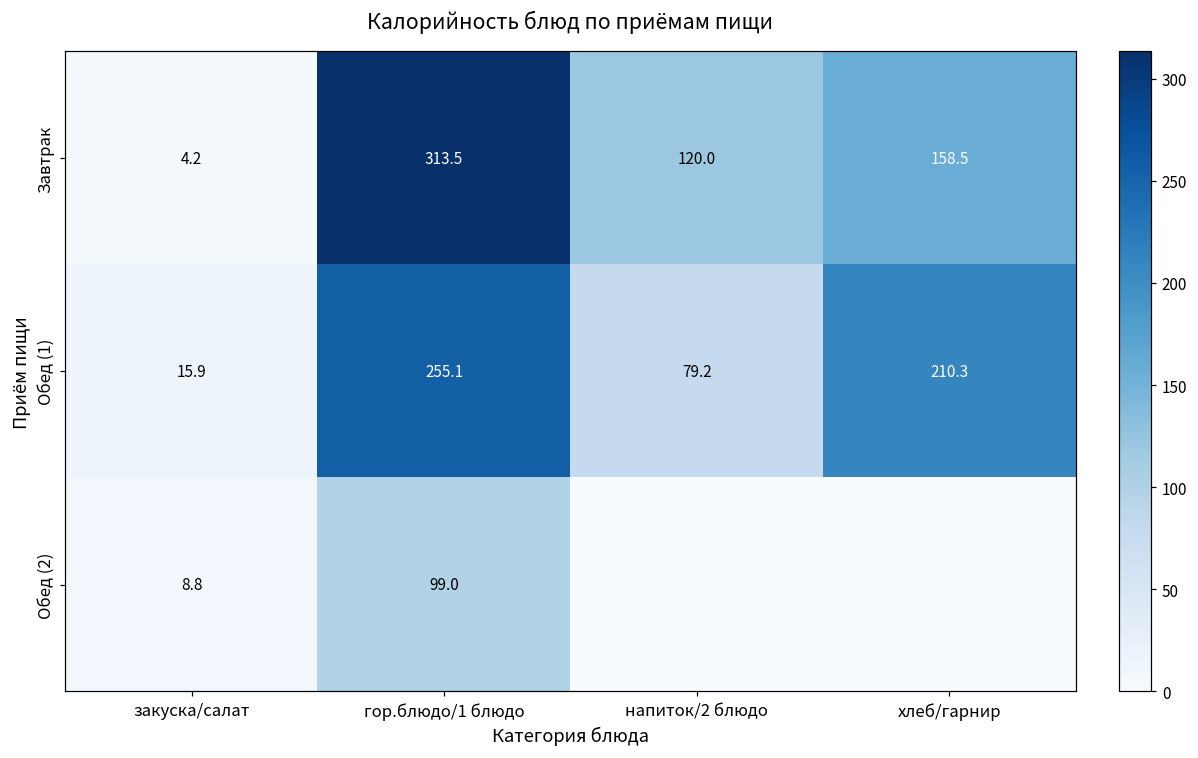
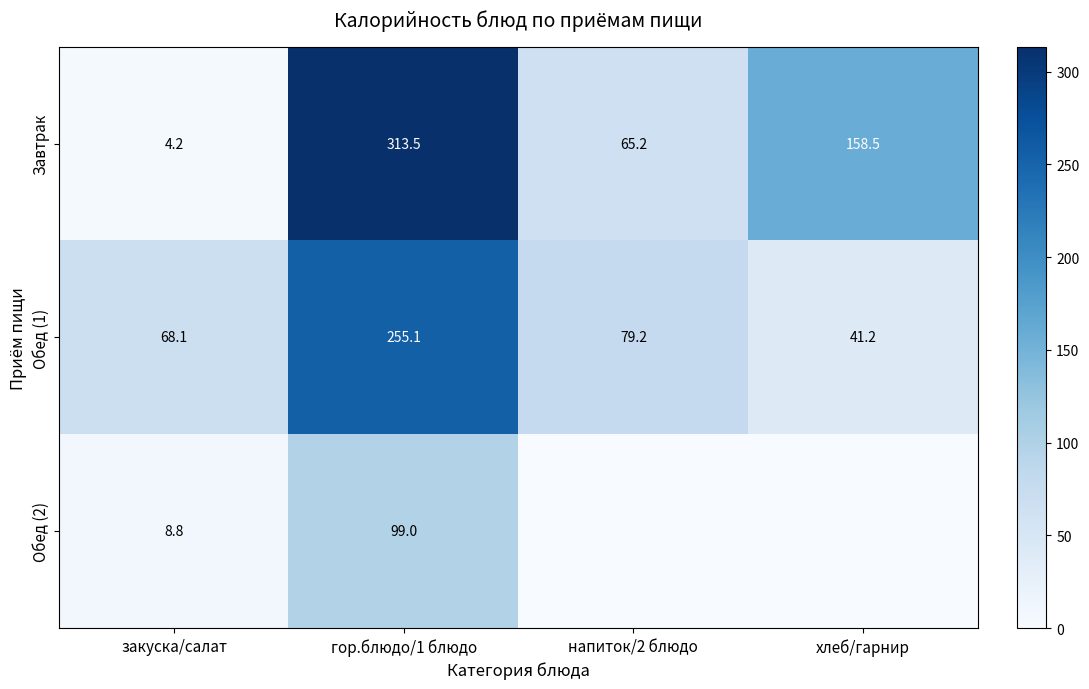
  {
    "Завтрак": {
      "закуска/салат": 4.2,
      "гор.блюдо/1 блюдо": 313.5,
-     "напиток/2 блюдо": 120.0,
+     "напиток/2 блюдо": 65.2,
      "хлеб/гарнир": 158.5
    },
    "Обед (1)": {
-     "закуска/салат": 15.9,
+     "закуска/салат": 68.1,
      "гор.блюдо/1 блюдо": 255.1,
      "напиток/2 блюдо": 79.2,
-     "хлеб/гарнир": 210.3
+     "хлеб/гарнир": 41.2
    },
    "Обед (2)": {
      "закуска/салат": 8.8,
      "гор.блюдо/1 блюдо": 99.0
    }
  }
